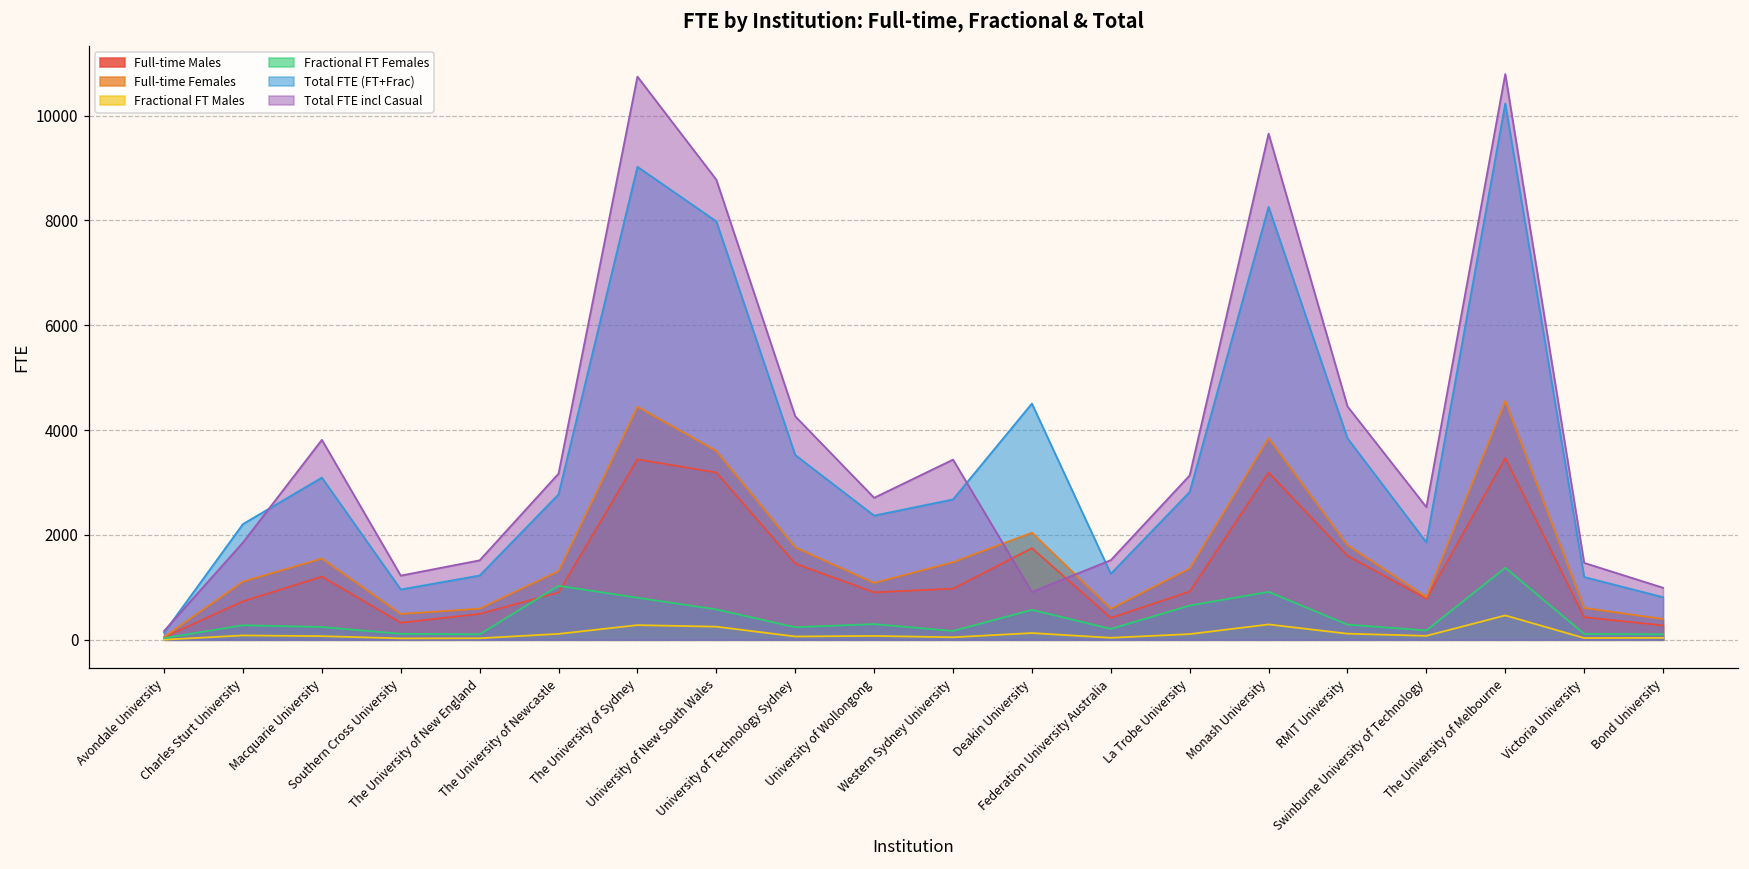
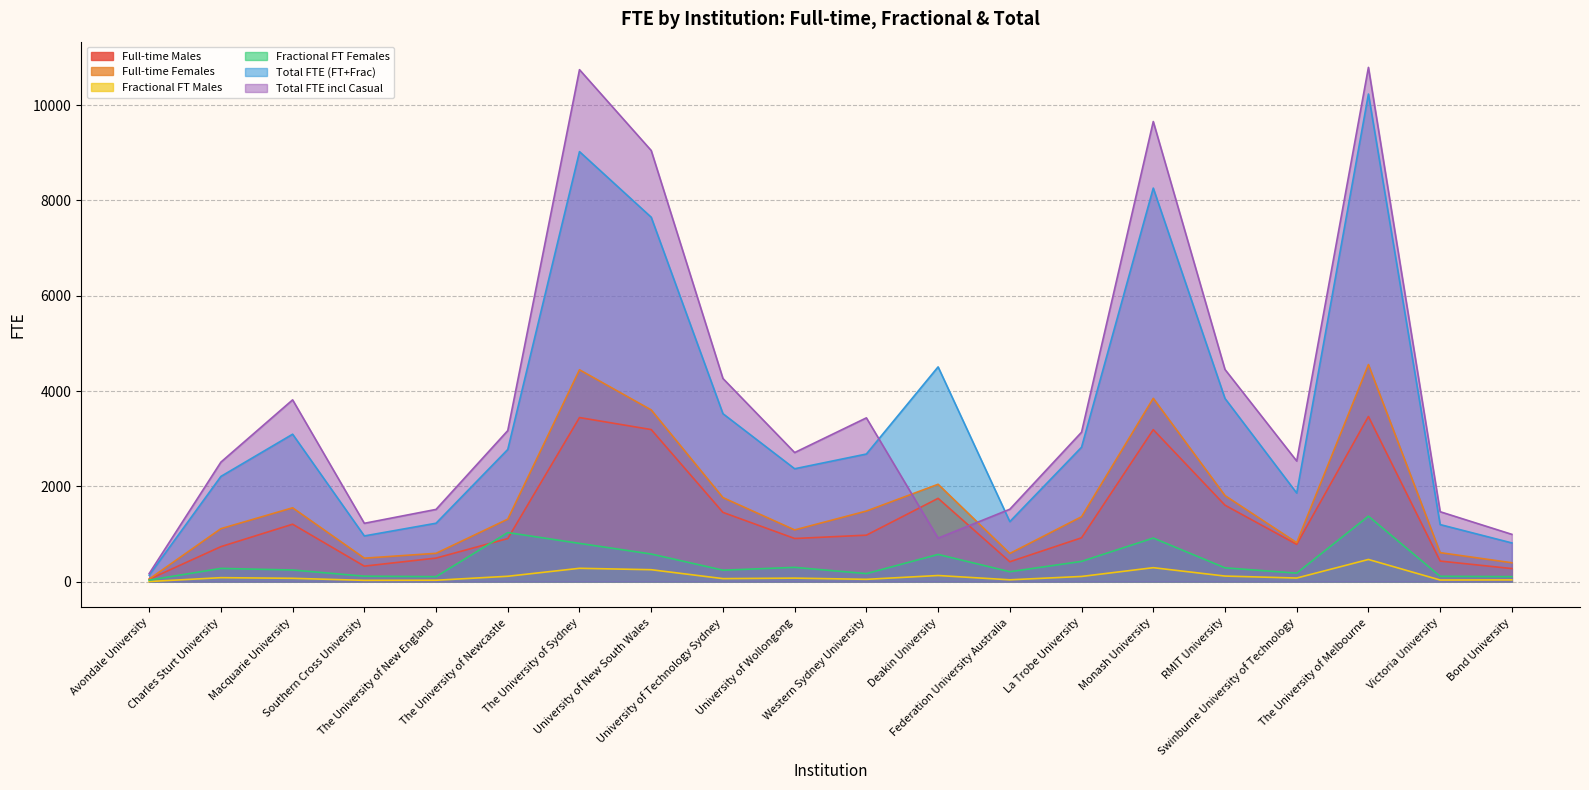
  {
    "Fractional FT Males": {
      "Charles Sturt University": 100,
      "Macquarie University": 100,
      "Southern Cross University": 0,
      "The University of New England": 0,
      "The University of Newcastle": 100,
      "The University of Sydney": 300,
      "University of New South Wales": 300,
      "University of Technology Sydney": 100,
      "University of Wollongong": 100,
      "Western Sydney University": 0,
      "Deakin University": 100,
      "Federation University Australia": 0,
      "La Trobe University": 100,
      "Monash University": 300,
      "RMIT University": 100,
      "Swinburne University of Technology": 100,
      "The University of Melbourne": 500,
      "Victoria University": 0,
      "Bond University": 0
    },
    "Fractional FT Females": {
      "Charles Sturt University": 300,
      "Macquarie University": 200,
      "Southern Cross University": 100,
      "The University of New England": 100,
      "The University of Newcastle": 1000,
      "The University of Sydney": 800,
      "University of New South Wales": 600,
      "University of Technology Sydney": 200,
      "University of Wollongong": 300,
      "Western Sydney University": 200,
      "Deakin University": 600,
      "Federation University Australia": 200,
-     "La Trobe University": 700,
+     "La Trobe University": 400,
      "Monash University": 900,
      "RMIT University": 300,
      "Swinburne University of Technology": 200,
      "The University of Melbourne": 1400,
      "Victoria University": 100,
      "Bond University": 100
    },
    "Total FTE (FT+Frac)": {
      "Charles Sturt University": 2200,
      "Macquarie University": 3100,
      "Southern Cross University": 1000,
      "The University of New England": 1200,
      "The University of Newcastle": 2800,
      "The University of Sydney": 9000,
-     "University of New South Wales": 8000,
+     "University of New South Wales": 7600,
      "University of Technology Sydney": 3500,
      "University of Wollongong": 2400,
      "Western Sydney University": 2700,
      "Deakin University": 4500,
      "Federation University Australia": 1300,
      "La Trobe University": 2800,
      "Monash University": 8300,
      "RMIT University": 3800,
      "Swinburne University of Technology": 1900,
      "The University of Melbourne": 10200,
      "Victoria University": 1200,
      "Bond University": 800
    },
    "Total FTE incl Casual": {
-     "Charles Sturt University": 1900,
+     "Charles Sturt University": 2500,
      "Macquarie University": 3800,
      "Southern Cross University": 1200,
      "The University of New England": 1500,
      "The University of Newcastle": 3200,
      "The University of Sydney": 10700,
-     "University of New South Wales": 8800,
+     "University of New South Wales": 9000,
      "University of Technology Sydney": 4300,
      "University of Wollongong": 2700,
      "Western Sydney University": 3400,
      "Deakin University": 900,
      "Federation University Australia": 1500,
      "La Trobe University": 3100,
      "Monash University": 9700,
      "RMIT University": 4500,
      "Swinburne University of Technology": 2500,
      "The University of Melbourne": 10800,
      "Victoria University": 1500,
      "Bond University": 1000
    }
  }
